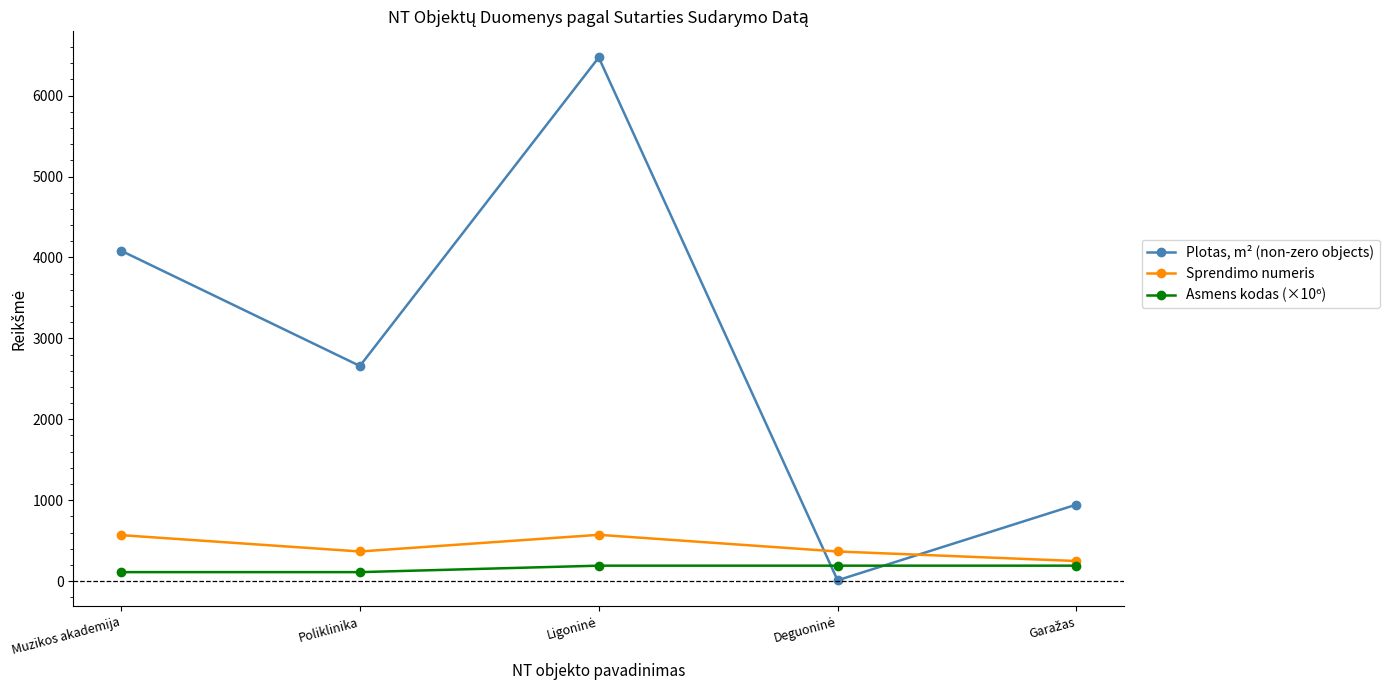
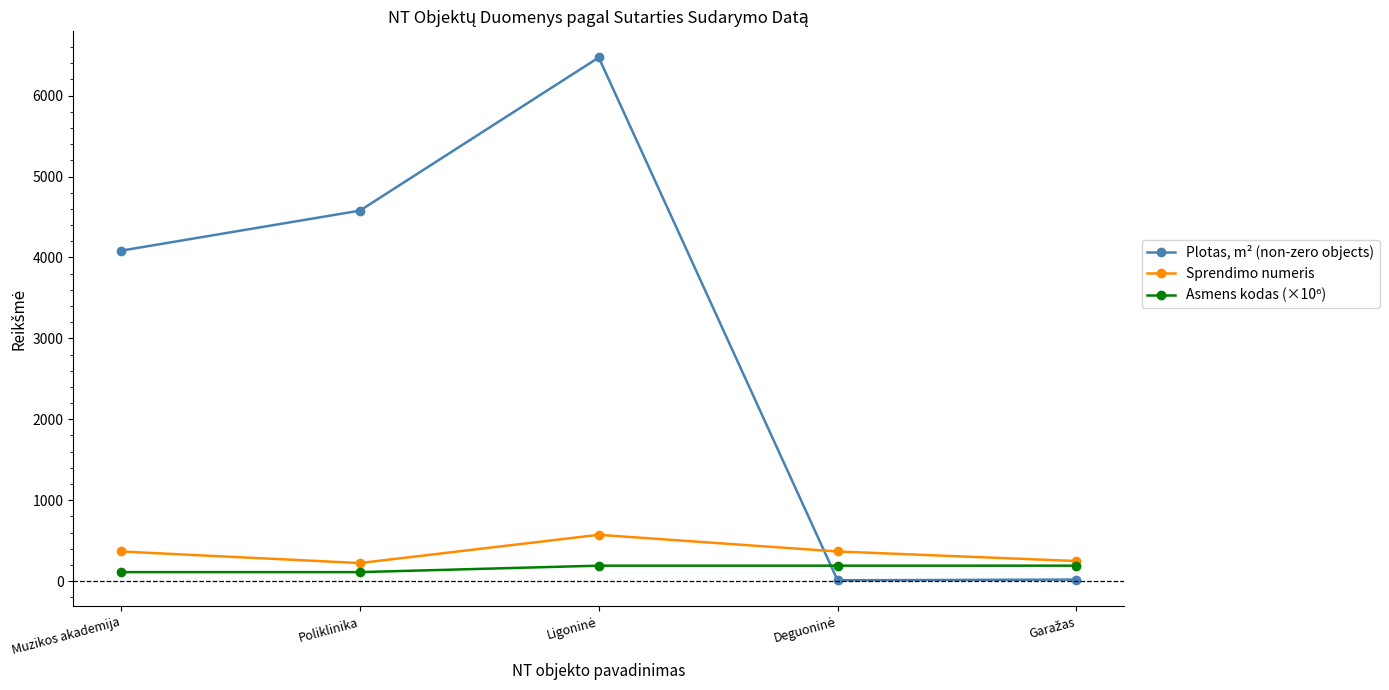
  {
    "Plotas, m² (non-zero objects)": {
      "Muzikos akademija": 4100,
-     "Poliklinika": 2700,
+     "Poliklinika": 4600,
      "Ligoninė": 6500,
      "Deguoninė": 0,
-     "Garažas": 900
+     "Garažas": 0
    },
    "Sprendimo numeris": {
-     "Muzikos akademija": 600,
-     "Poliklinika": 400,
+     "Muzikos akademija": 400,
+     "Poliklinika": 200,
      "Ligoninė": 600,
      "Deguoninė": 400,
      "Garažas": 200
    },
    "Asmens kodas (×10⁶)": {
      "Muzikos akademija": 100,
      "Poliklinika": 100,
      "Ligoninė": 200,
      "Deguoninė": 200,
      "Garažas": 200
    }
  }
